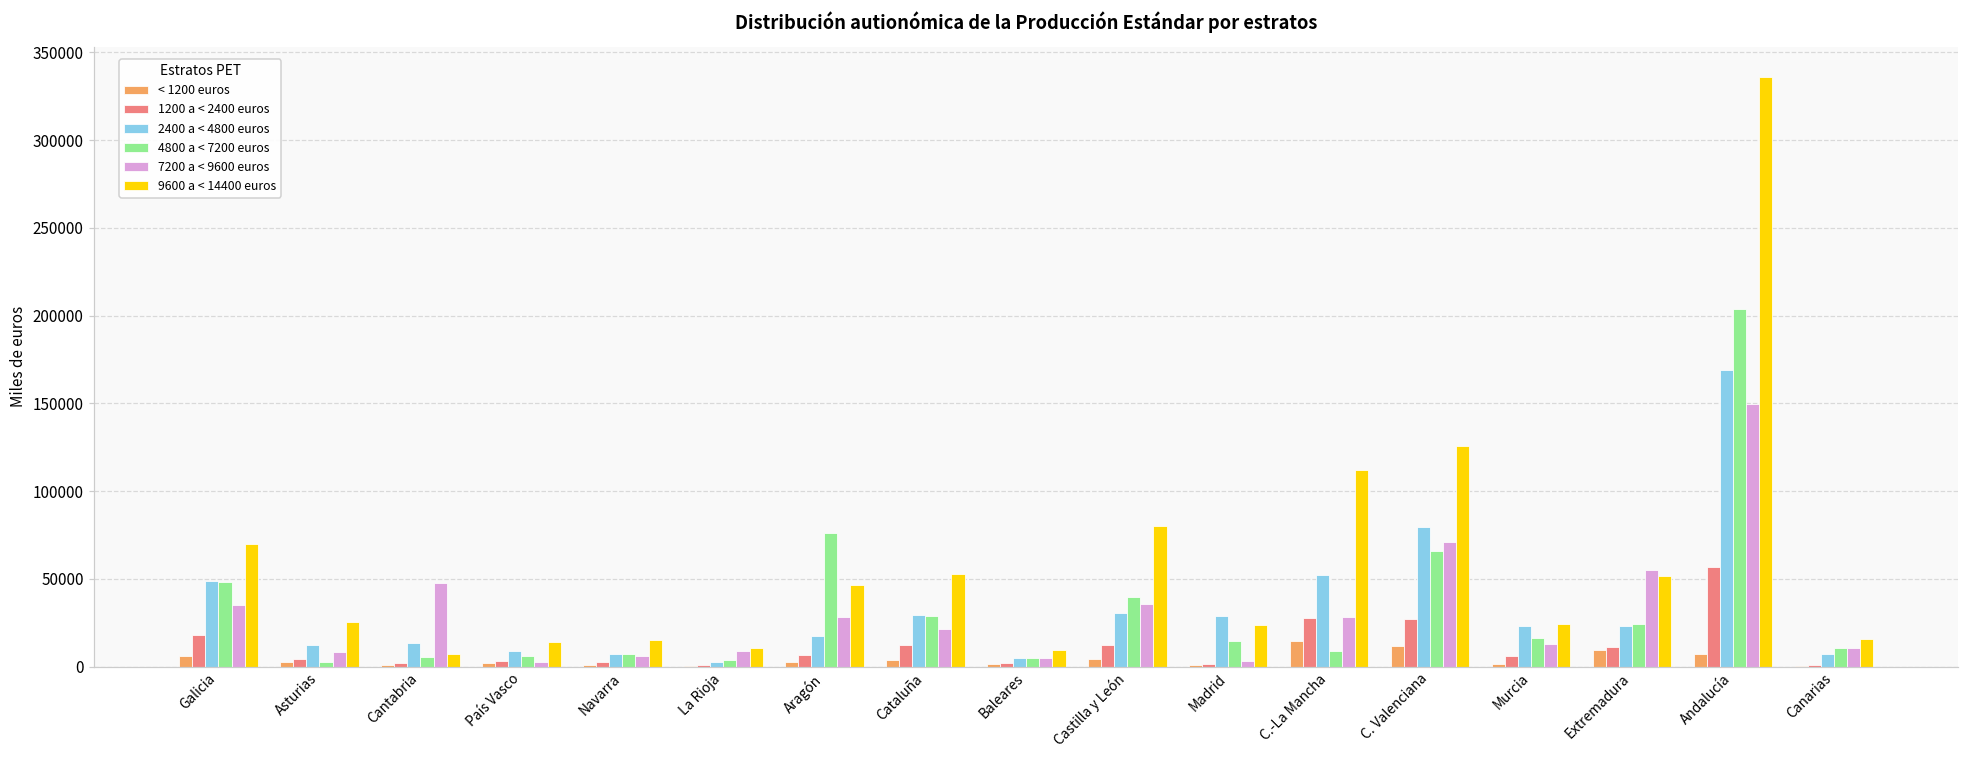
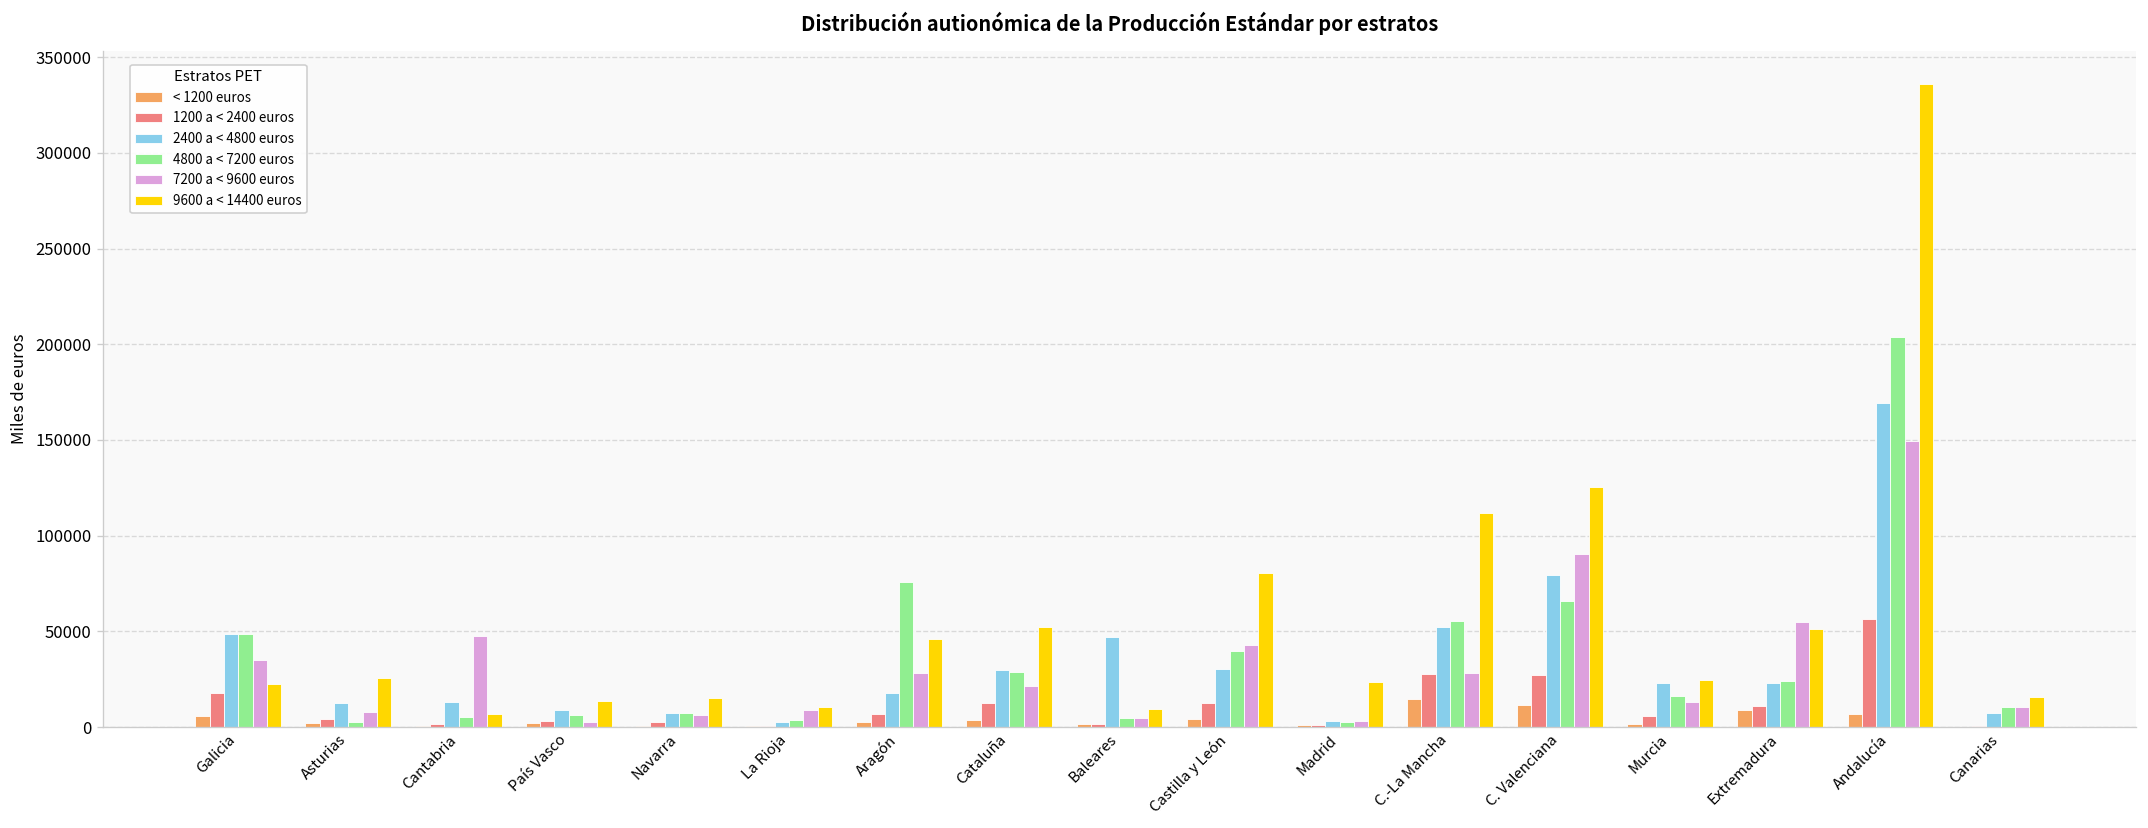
  {
    "2400 a < 4800 euros": {
      "Galicia": 49000,
      "Asturias": 12000,
      "Cantabria": 13000,
      "País Vasco": 9000,
      "Navarra": 7000,
      "La Rioja": 2000,
      "Aragón": 18000,
      "Cataluña": 30000,
-     "Baleares": 5000,
+     "Baleares": 47000,
      "Castilla y León": 30000,
-     "Madrid": 29000,
+     "Madrid": 3000,
      "C.-La Mancha": 52000,
      "C. Valenciana": 79000,
      "Murcia": 23000,
      "Extremadura": 23000,
      "Andalucía": 169000,
      "Canarias": 7000
    },
    "4800 a < 7200 euros": {
      "Galicia": 48000,
      "Asturias": 3000,
      "Cantabria": 5000,
      "País Vasco": 6000,
      "Navarra": 7000,
      "La Rioja": 4000,
      "Aragón": 76000,
      "Cataluña": 29000,
      "Baleares": 5000,
      "Castilla y León": 40000,
-     "Madrid": 15000,
-     "C.-La Mancha": 9000,
+     "Madrid": 3000,
+     "C.-La Mancha": 55000,
      "C. Valenciana": 66000,
      "Murcia": 16000,
      "Extremadura": 24000,
      "Andalucía": 204000,
      "Canarias": 11000
    },
    "7200 a < 9600 euros": {
      "Galicia": 35000,
      "Asturias": 8000,
      "Cantabria": 47000,
      "País Vasco": 3000,
      "Navarra": 6000,
      "La Rioja": 9000,
      "Aragón": 28000,
      "Cataluña": 21000,
      "Baleares": 5000,
-     "Castilla y León": 36000,
+     "Castilla y León": 43000,
      "Madrid": 3000,
      "C.-La Mancha": 29000,
-     "C. Valenciana": 71000,
+     "C. Valenciana": 90000,
      "Murcia": 13000,
      "Extremadura": 55000,
      "Andalucía": 150000,
      "Canarias": 11000
    },
    "9600 a < 14400 euros": {
-     "Galicia": 70000,
+     "Galicia": 23000,
      "Asturias": 25000,
      "Cantabria": 7000,
      "País Vasco": 14000,
      "Navarra": 15000,
      "La Rioja": 11000,
      "Aragón": 46000,
      "Cataluña": 52000,
      "Baleares": 9000,
      "Castilla y León": 80000,
      "Madrid": 23000,
      "C.-La Mancha": 112000,
      "C. Valenciana": 126000,
      "Murcia": 24000,
      "Extremadura": 51000,
      "Andalucía": 336000,
      "Canarias": 16000
    }
  }
